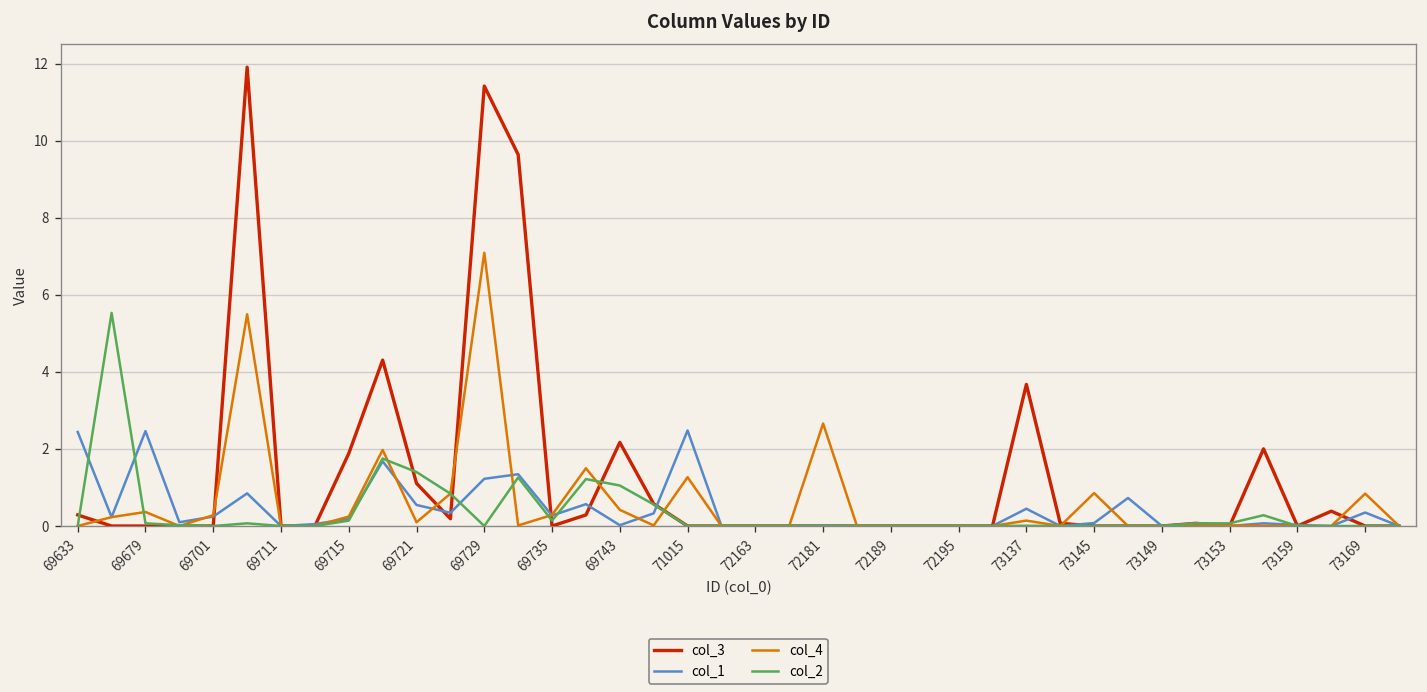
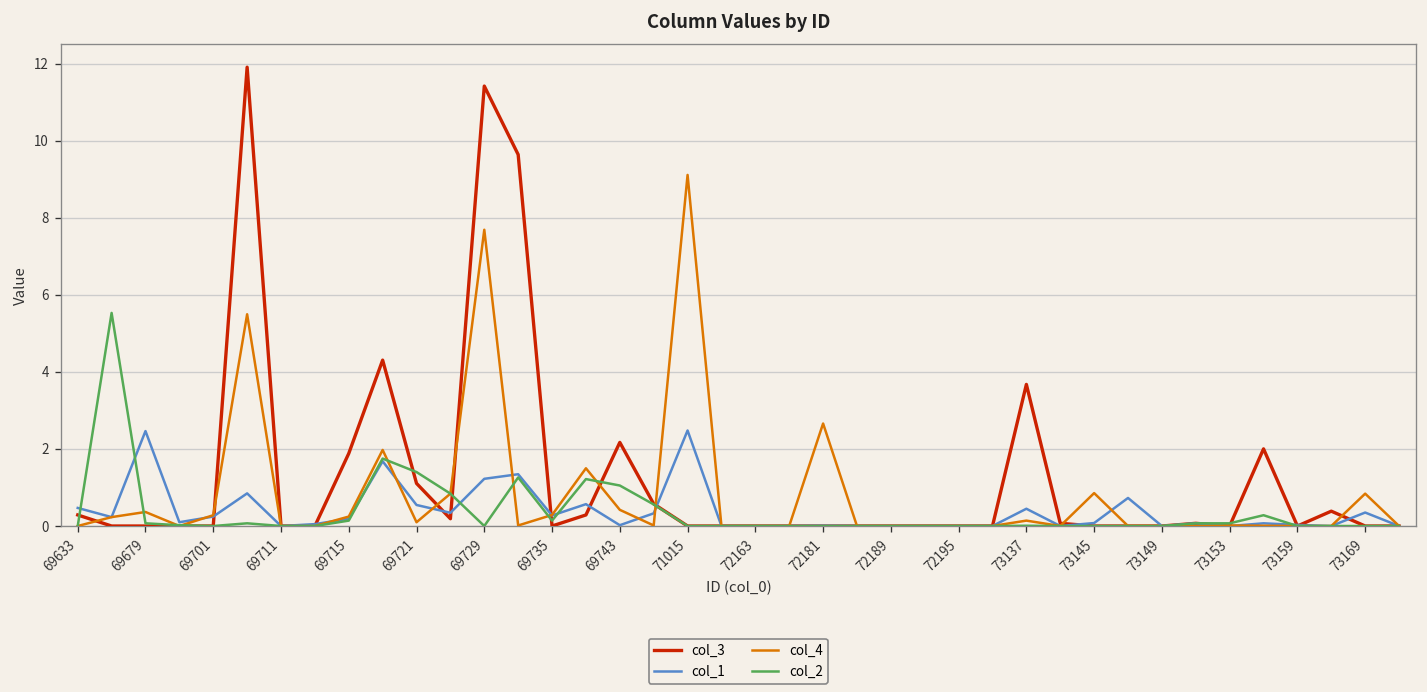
  {
    "col_3": {
      "69633": 0.3,
      "69715": 1.9,
      "69721": 1.1,
      "69729": 11.4,
      "69735": 0.0,
      "69743": 2.2,
      "73137": 3.7
    },
    "col_1": {
-     "69633": 2.4,
+     "69633": 0.5,
      "69679": 2.5,
      "69721": 0.5,
      "69729": 1.2,
      "69743": 0.0,
      "71015": 2.5,
      "73137": 0.4,
      "73169": 0.4
    },
    "col_4": {
      "69679": 0.4,
      "69721": 0.1,
-     "69729": 7.1,
+     "69729": 7.7,
      "69743": 0.4,
-     "71015": 1.3,
+     "71015": 9.1,
      "72181": 2.7,
      "73137": 0.1,
      "73145": 0.9,
      "73169": 0.8
    },
    "col_2": {
      "69721": 1.4,
      "69729": 0.0,
      "69735": 0.1,
      "69743": 1.1,
      "73137": 0.0
    }
  }
